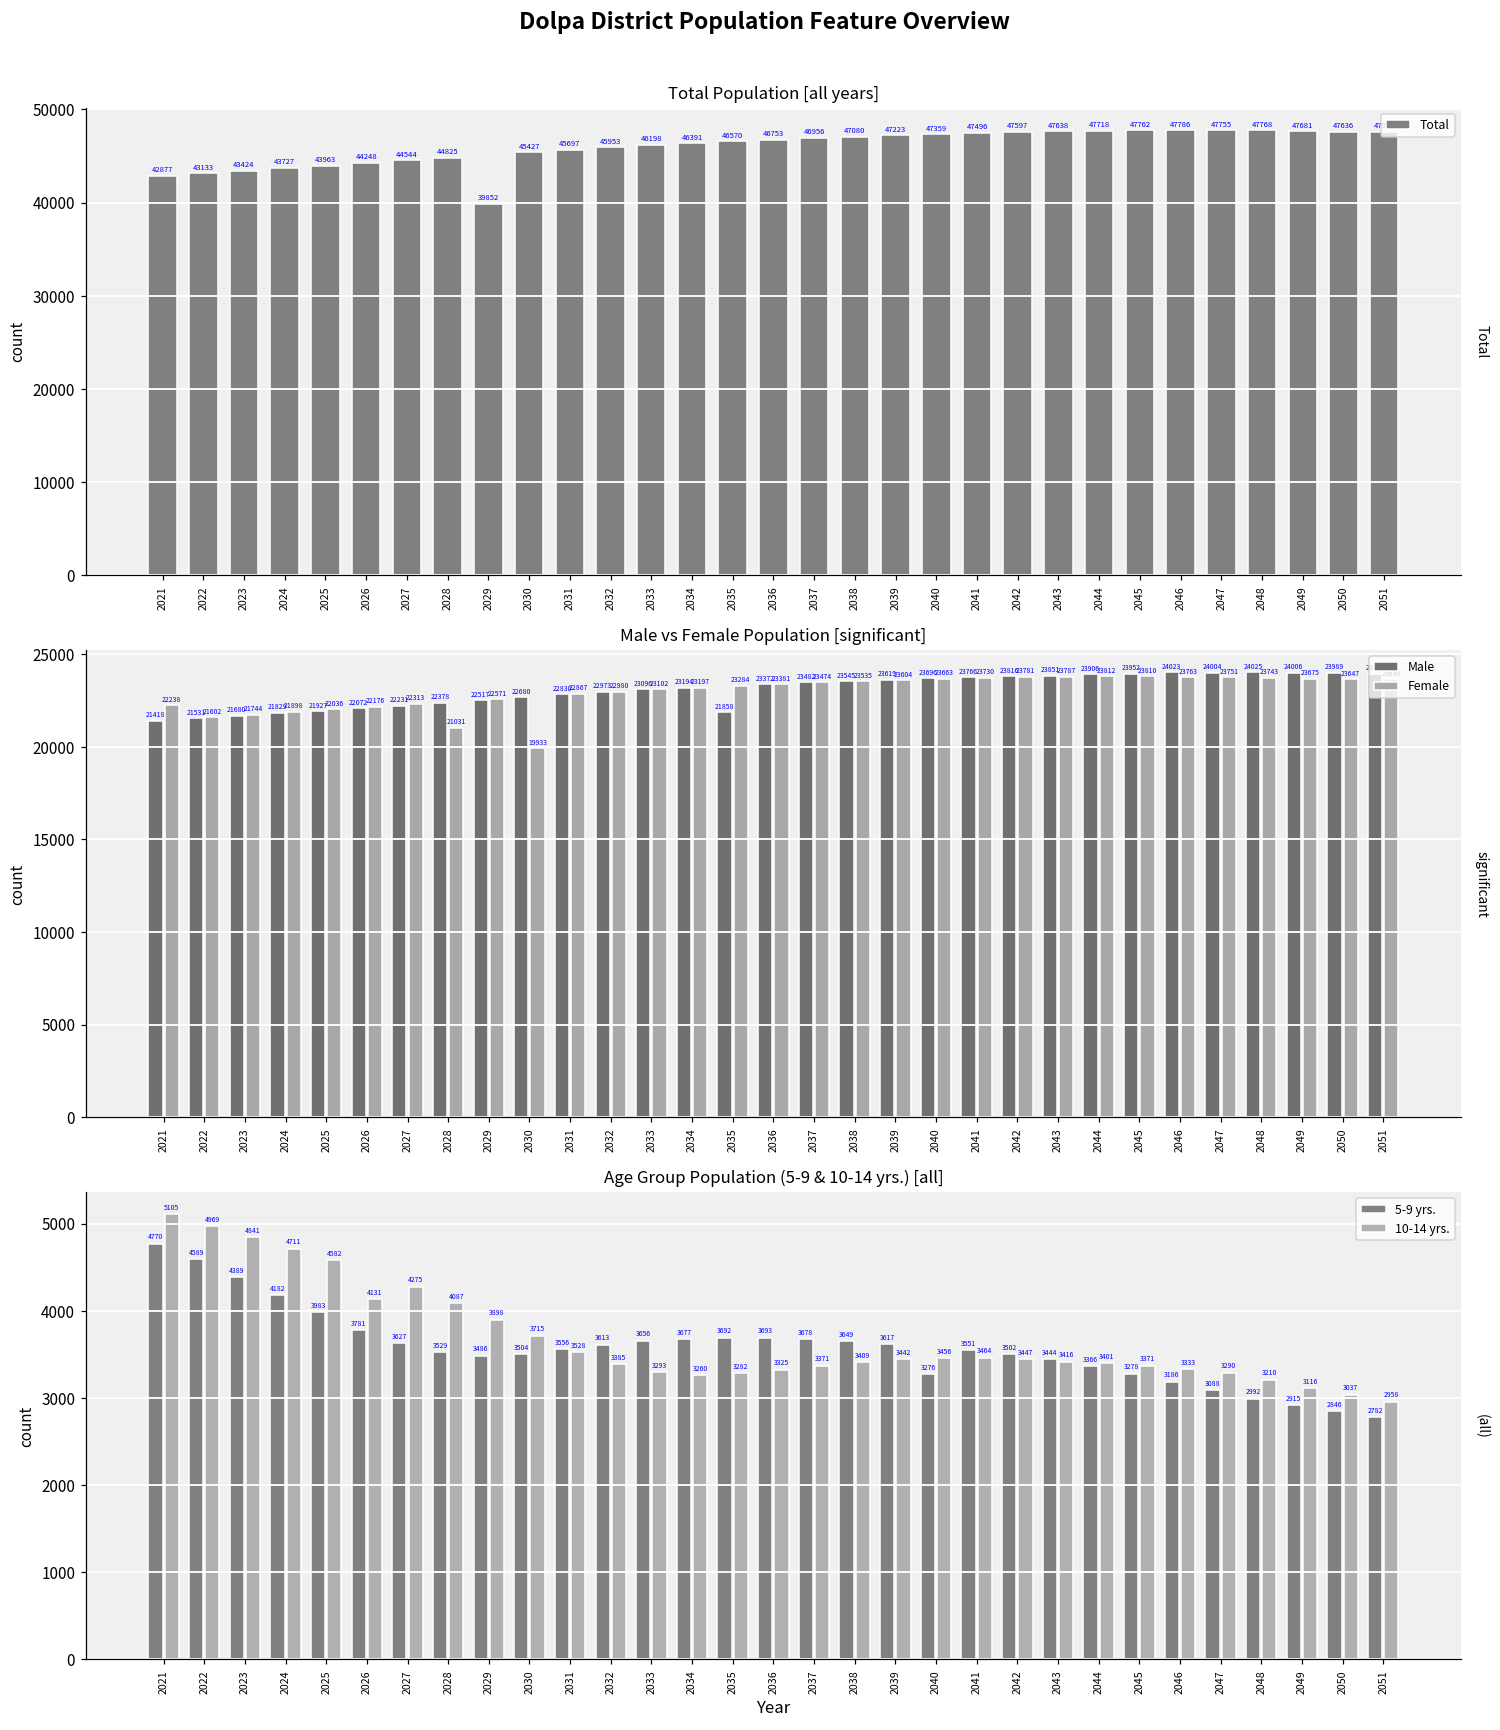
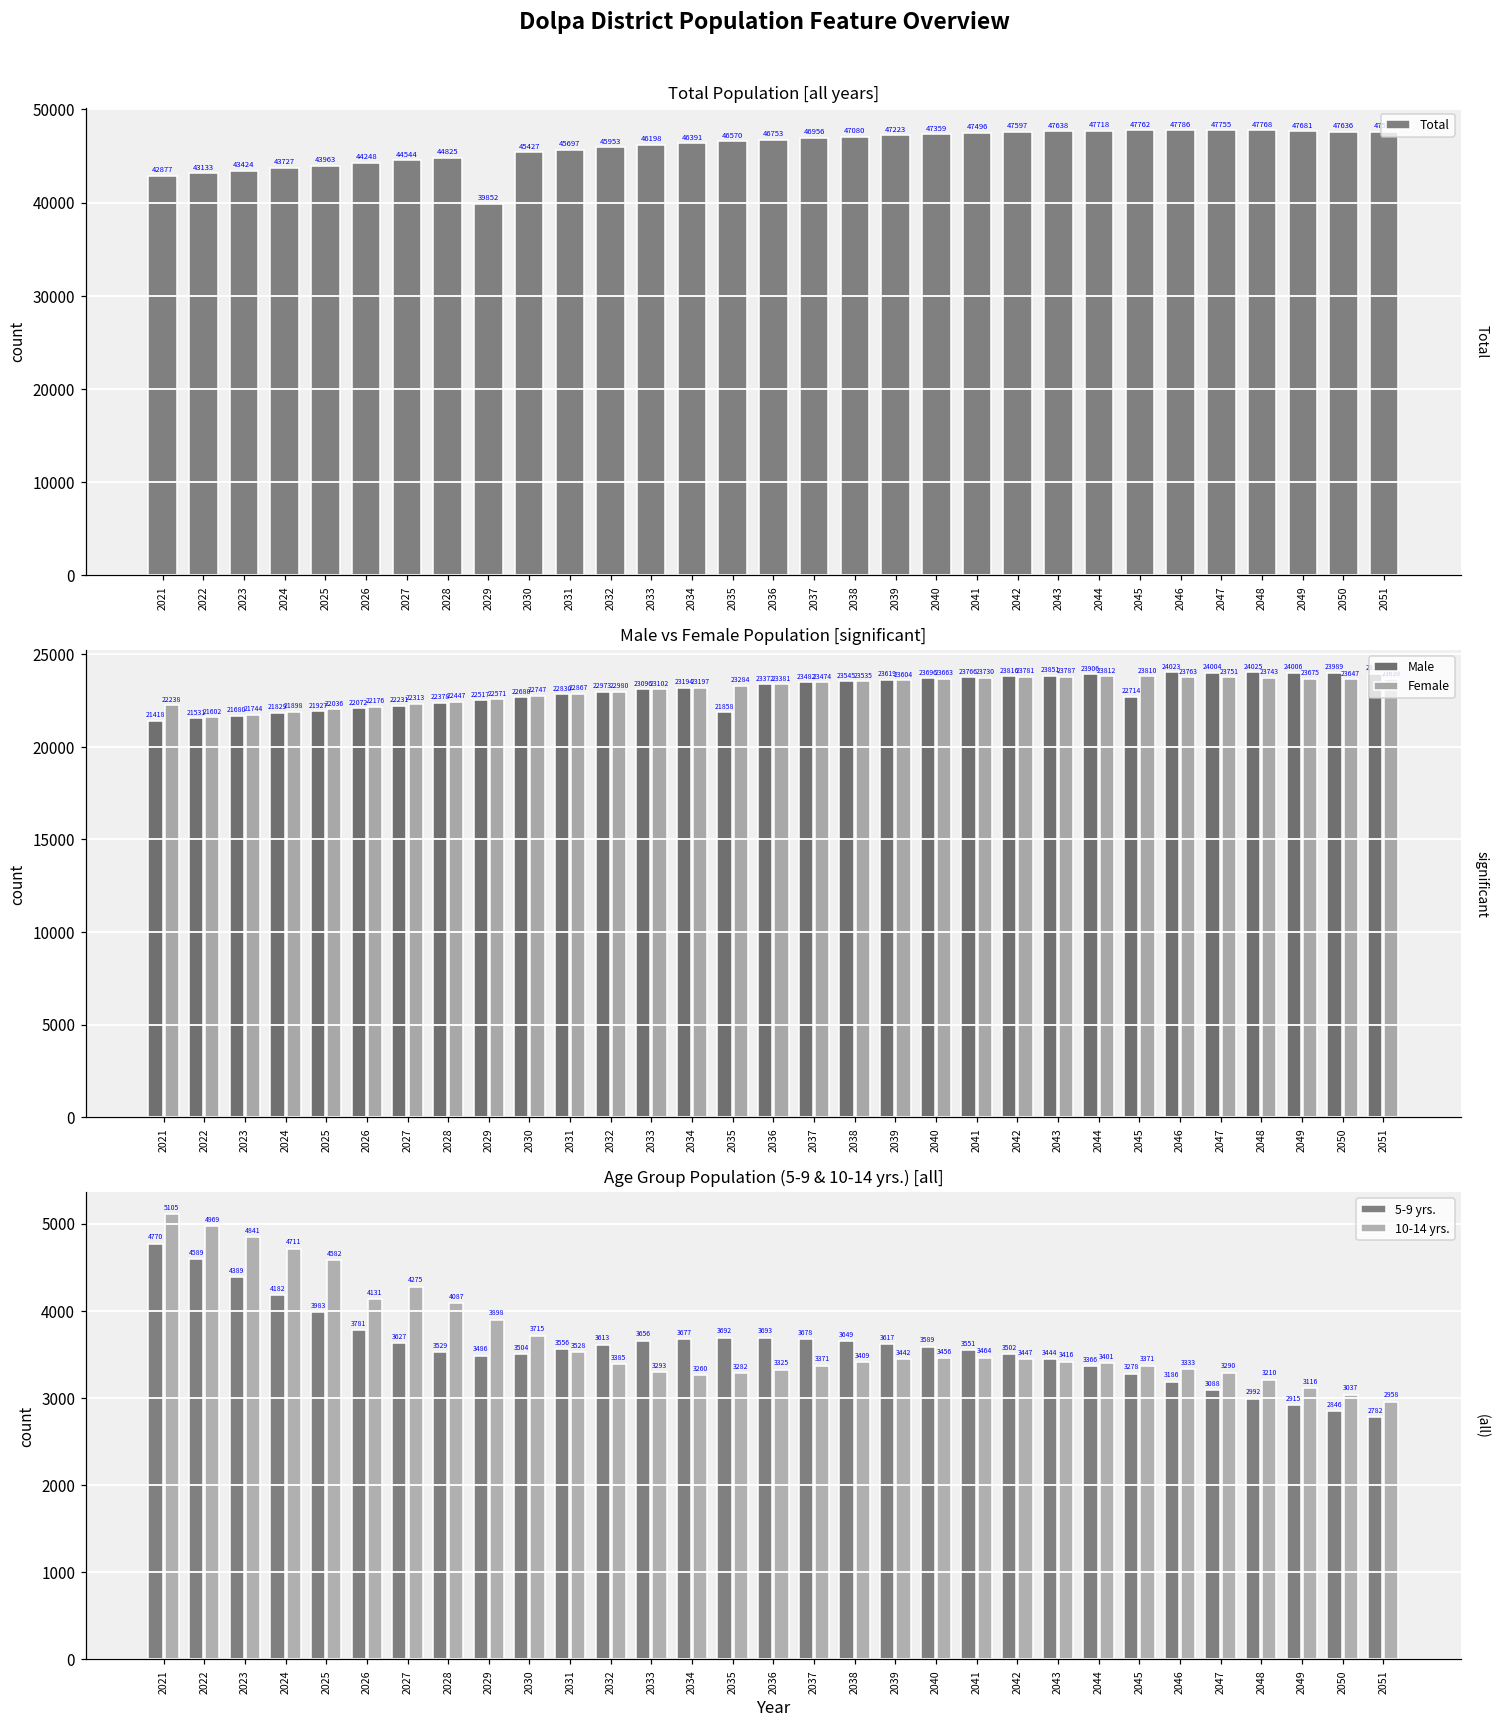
  {
    "Total Population [all years]": {
      "2021": 42877,
      "2022": 43133,
      "2023": 43424,
      "2024": 43727,
      "2025": 43963,
      "2026": 44248,
      "2027": 44544,
      "2028": 44825,
      "2029": 39852,
      "2030": 45427,
      "2031": 45697,
      "2032": 45953,
      "2033": 46198,
      "2034": 46391,
      "2035": 46570,
      "2036": 46753,
      "2037": 46956,
      "2038": 47080,
      "2039": 47223,
      "2040": 47359,
      "2041": 47496,
      "2042": 47597,
      "2043": 47638,
      "2044": 47718,
      "2045": 47762,
      "2046": 47786,
      "2047": 47755,
      "2048": 47768,
      "2049": 47681,
      "2050": 47636
    },
    "Male vs Female Population [significant]": {
      "Male": {
        "2021": 21418,
        "2022": 21531,
        "2023": 21680,
        "2024": 21829,
        "2025": 21927,
        "2026": 22072,
        "2027": 22231,
        "2028": 22378,
        "2029": 22517,
        "2030": 22680,
        "2031": 22830,
        "2032": 22973,
        "2033": 23096,
        "2034": 23194,
        "2035": 21858,
        "2036": 23372,
        "2037": 23482,
        "2038": 23545,
        "2039": 23619,
        "2040": 23696,
        "2041": 23766,
        "2042": 23816,
        "2043": 23851,
        "2044": 23906,
-       "2045": 23952,
+       "2045": 22714,
        "2046": 24023,
        "2047": 24004,
        "2048": 24025,
        "2049": 24006,
        "2050": 23989
      },
      "Female": {
        "2021": 22238,
        "2022": 21602,
        "2023": 21744,
        "2024": 21898,
        "2025": 22036,
        "2026": 22176,
        "2027": 22313,
-       "2028": 21031,
+       "2028": 22447,
        "2029": 22571,
-       "2030": 19933,
+       "2030": 22747,
        "2031": 22867,
        "2032": 22980,
        "2033": 23102,
        "2034": 23197,
        "2035": 23284,
        "2036": 23381,
        "2037": 23474,
        "2038": 23535,
        "2039": 23604,
        "2040": 23663,
        "2041": 23730,
        "2042": 23781,
        "2043": 23787,
        "2044": 23812,
        "2045": 23810,
        "2046": 23763,
        "2047": 23751,
        "2048": 23743,
        "2049": 23675,
        "2050": 23647
      }
    },
    "Age Group Population (5-9 & 10-14 yrs.) [all]": {
      "5-9 yrs.": {
        "2021": 4770,
        "2022": 4589,
        "2023": 4389,
        "2024": 4182,
        "2025": 3983,
        "2026": 3781,
        "2027": 3627,
        "2028": 3529,
        "2029": 3486,
        "2030": 3504,
        "2031": 3556,
        "2032": 3613,
        "2033": 3656,
        "2034": 3677,
        "2035": 3692,
        "2036": 3693,
        "2037": 3678,
        "2038": 3649,
        "2039": 3617,
-       "2040": 3276,
+       "2040": 3589,
        "2041": 3551,
        "2042": 3502,
        "2043": 3444,
        "2044": 3366,
        "2045": 3278,
        "2046": 3186,
        "2047": 3088,
        "2048": 2992,
        "2049": 2915,
        "2050": 2846,
        "2051": 2782
      },
      "10-14 yrs.": {
        "2021": 5105,
        "2022": 4969,
        "2023": 4841,
        "2024": 4711,
        "2025": 4582,
        "2026": 4131,
        "2027": 4275,
        "2028": 4087,
        "2029": 3898,
        "2030": 3715,
        "2031": 3528,
        "2032": 3385,
        "2033": 3293,
        "2034": 3260,
        "2035": 3282,
        "2036": 3325,
        "2037": 3371,
        "2038": 3409,
        "2039": 3442,
        "2040": 3456,
        "2041": 3464,
        "2042": 3447,
        "2043": 3416,
        "2044": 3401,
        "2045": 3371,
        "2046": 3333,
        "2047": 3290,
        "2048": 3210,
        "2049": 3116,
        "2050": 3037,
        "2051": 2958
      }
    }
  }
